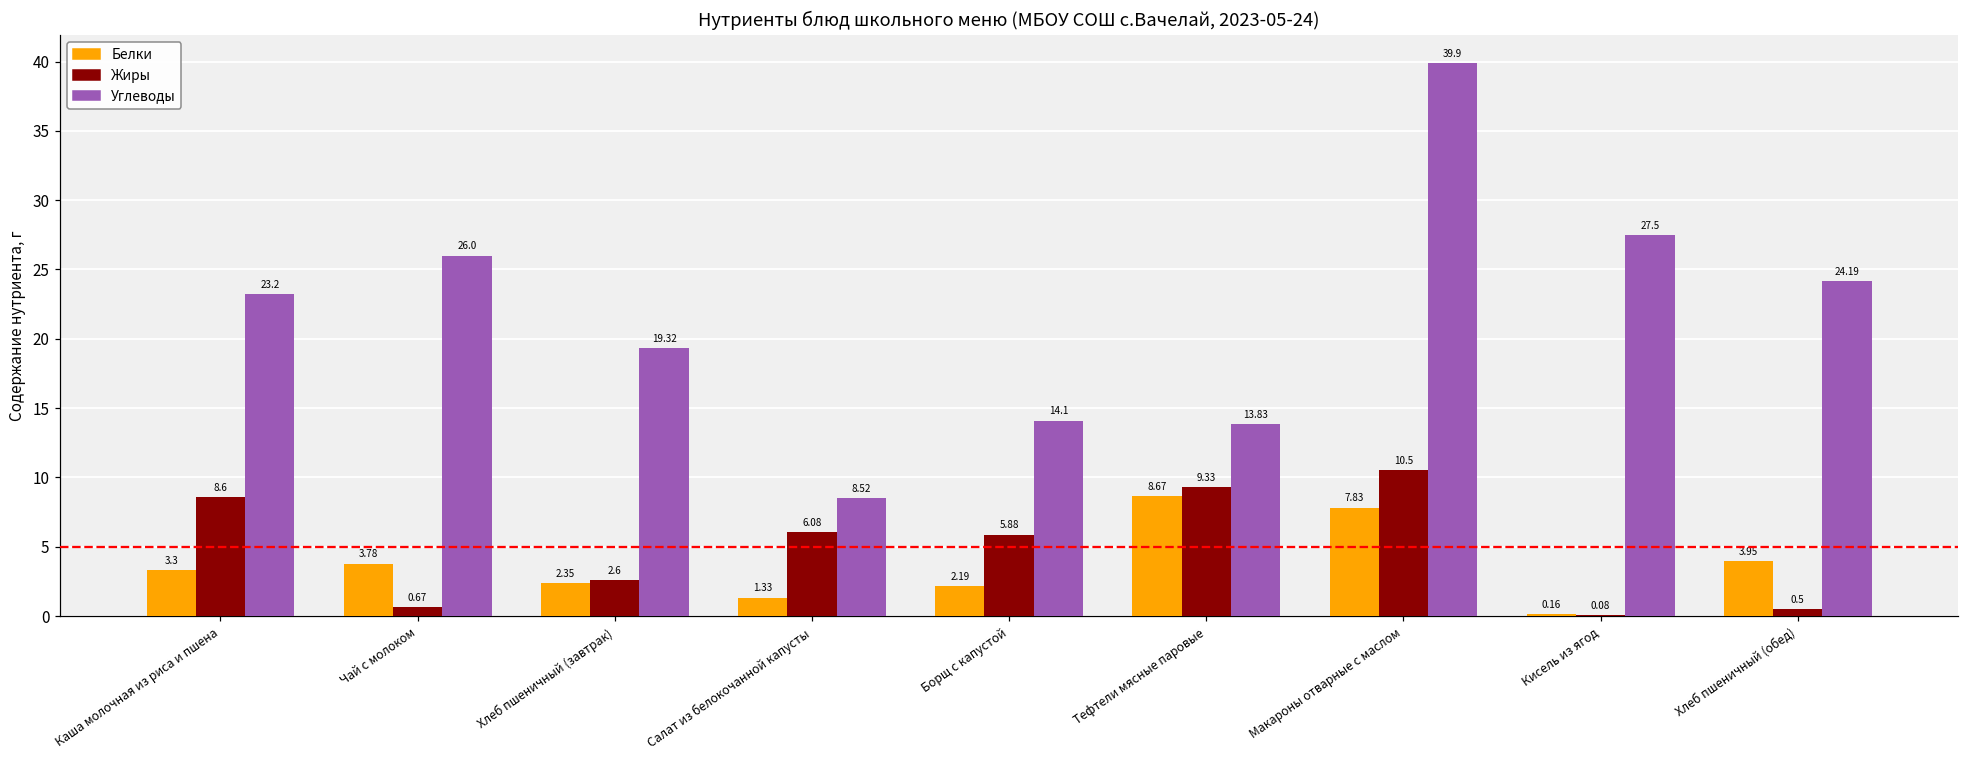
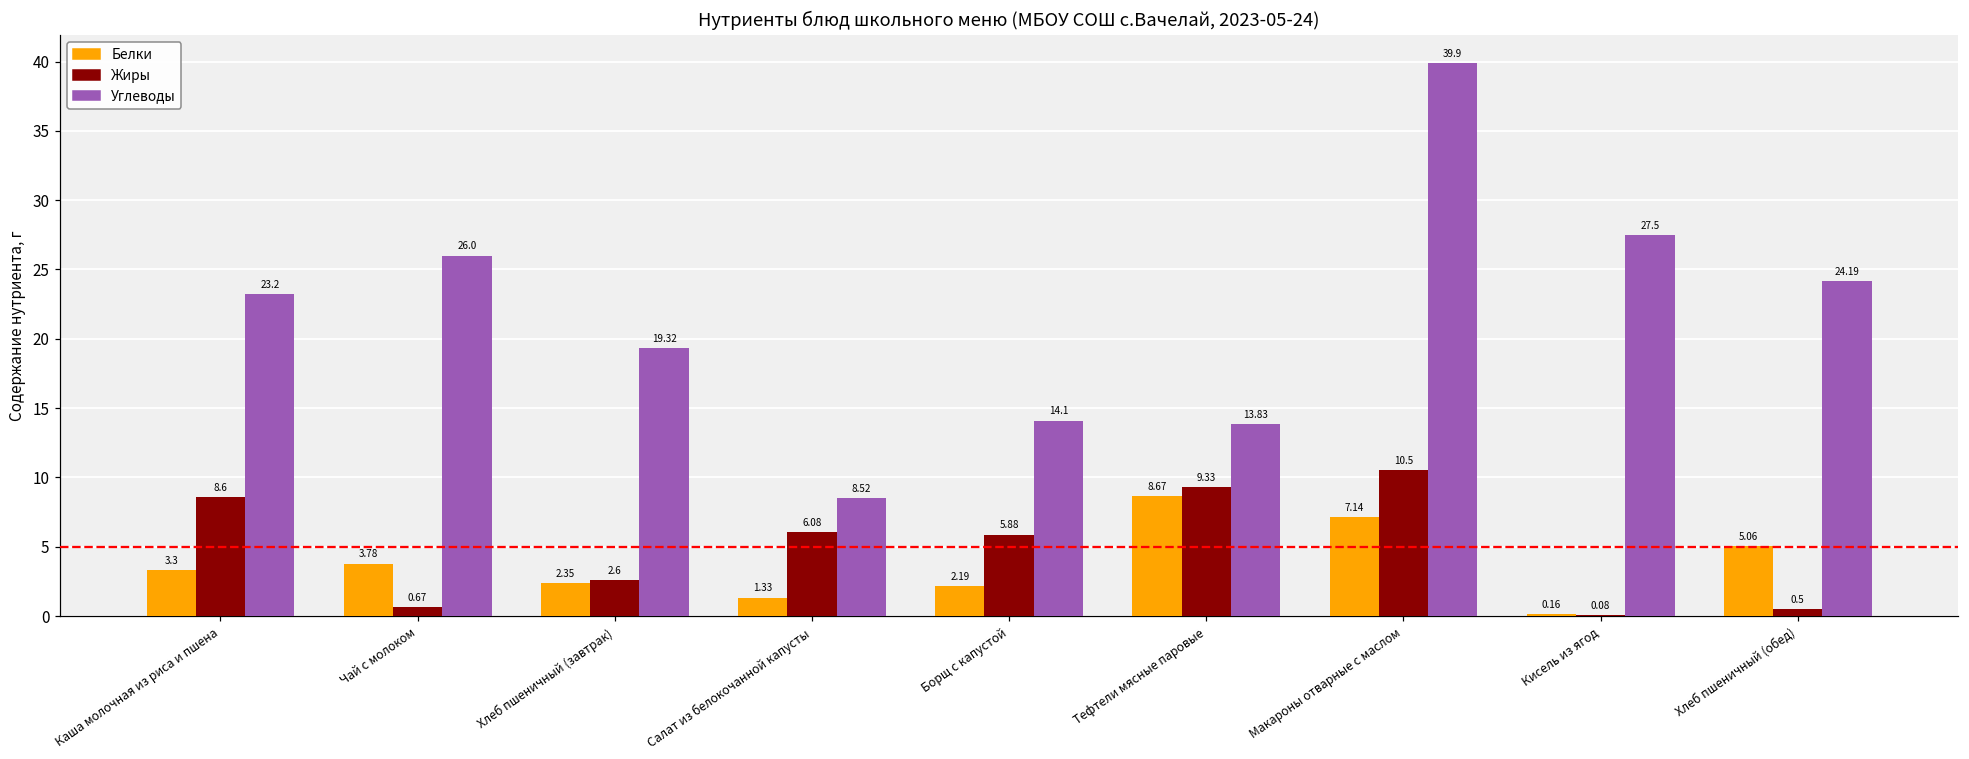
  {
    "Белки": {
      "Каша молочная из риса и пшена": 3.3,
      "Чай с молоком": 3.78,
      "Хлеб пшеничный (завтрак)": 2.35,
      "Салат из белокочанной капусты": 1.33,
      "Борщ с капустой": 2.19,
      "Тефтели мясные паровые": 8.67,
-     "Макароны отварные с маслом": 7.83,
+     "Макароны отварные с маслом": 7.14,
      "Кисель из ягод": 0.16,
-     "Хлеб пшеничный (обед)": 3.95
+     "Хлеб пшеничный (обед)": 5.06
    },
    "Жиры": {
      "Каша молочная из риса и пшена": 8.6,
      "Чай с молоком": 0.67,
      "Хлеб пшеничный (завтрак)": 2.6,
      "Салат из белокочанной капусты": 6.08,
      "Борщ с капустой": 5.88,
      "Тефтели мясные паровые": 9.33,
      "Макароны отварные с маслом": 10.5,
      "Кисель из ягод": 0.08,
      "Хлеб пшеничный (обед)": 0.5
    },
    "Углеводы": {
      "Каша молочная из риса и пшена": 23.2,
      "Чай с молоком": 26.0,
      "Хлеб пшеничный (завтрак)": 19.32,
      "Салат из белокочанной капусты": 8.52,
      "Борщ с капустой": 14.1,
      "Тефтели мясные паровые": 13.83,
      "Макароны отварные с маслом": 39.9,
      "Кисель из ягод": 27.5,
      "Хлеб пшеничный (обед)": 24.19
    }
  }
